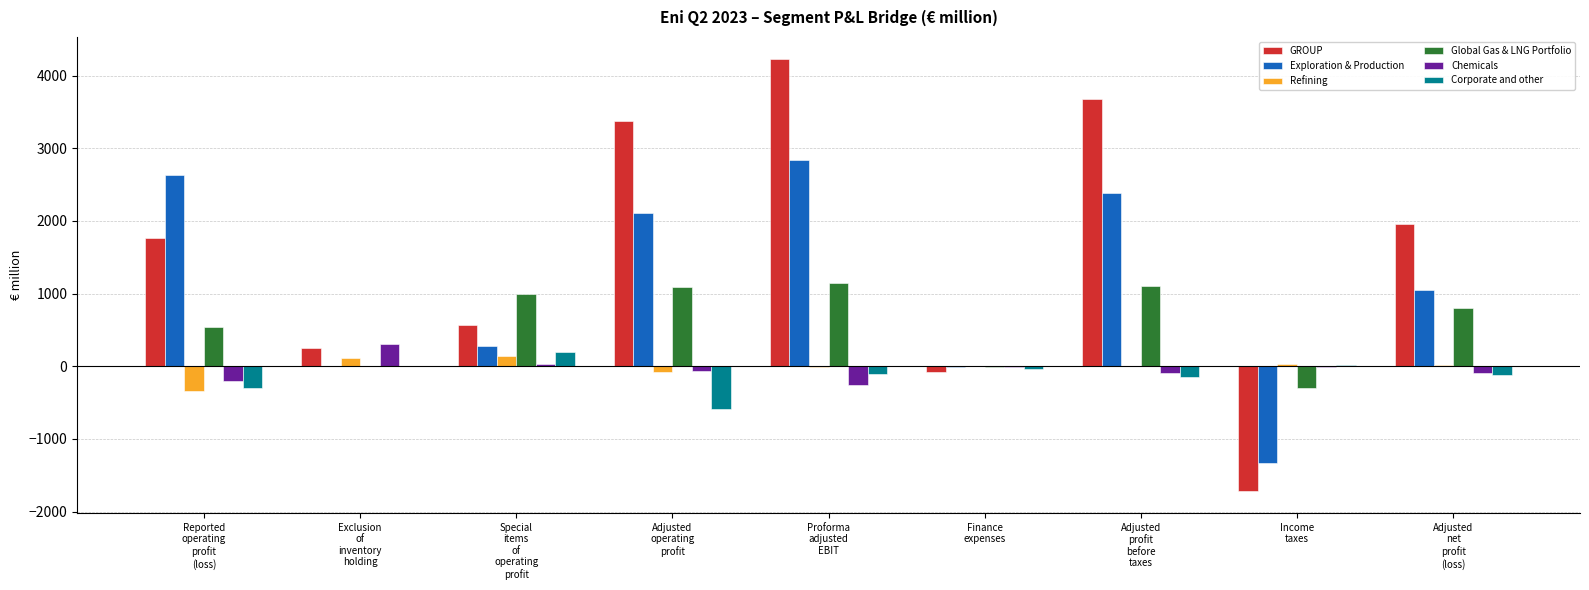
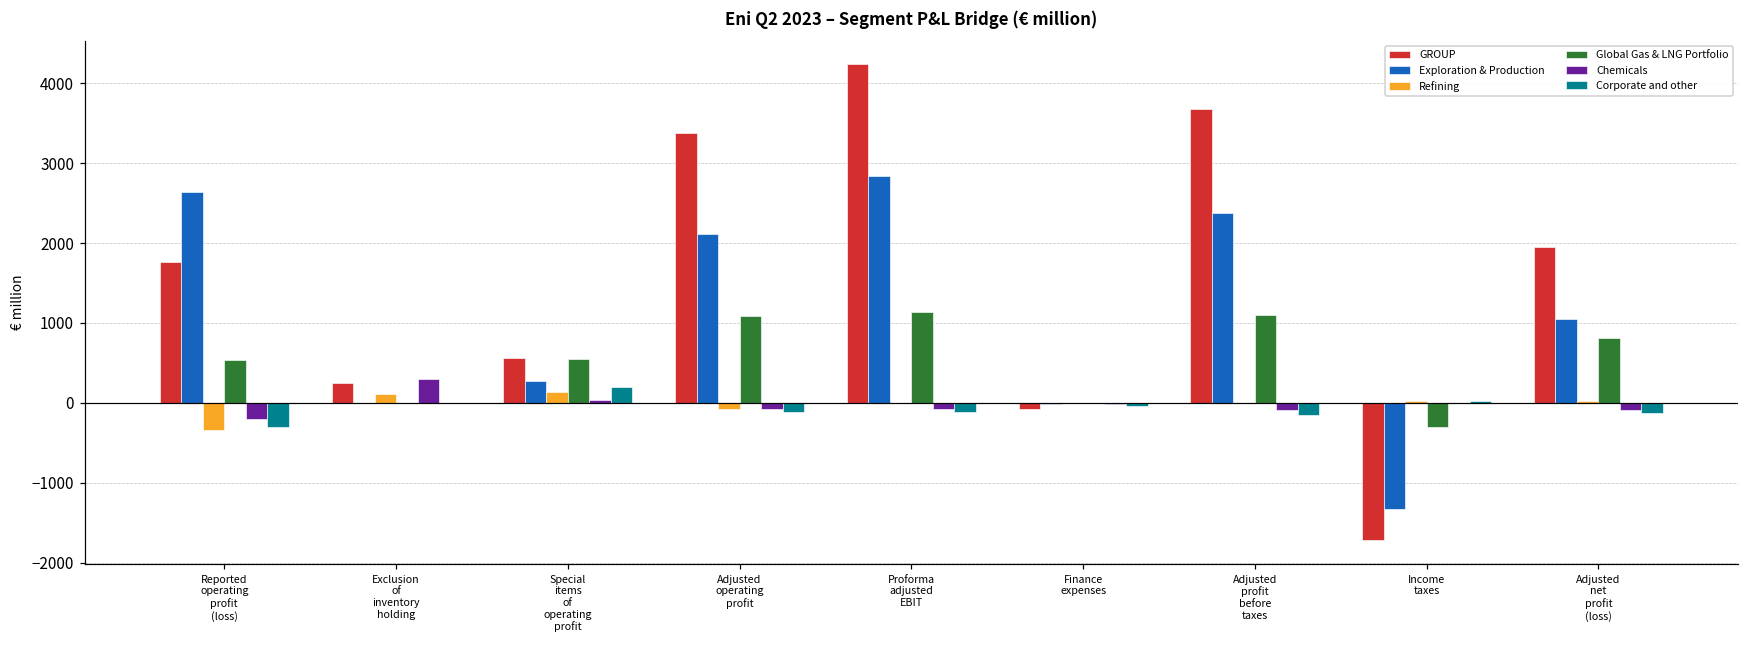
  {
    "GROUP": {
      "Reported operating profit (loss)": 1800,
      "Exclusion of inventory holding": 300,
      "Special items of operating profit": 600,
      "Adjusted operating profit": 3400,
      "Proforma adjusted EBIT": 4200,
      "Finance expenses": -100,
      "Adjusted profit before taxes": 3700,
      "Income taxes": -1700,
      "Adjusted net profit (loss)": 2000
    },
    "Exploration & Production": {
      "Reported operating profit (loss)": 2600,
      "Exclusion of inventory holding": 0,
      "Special items of operating profit": 300,
      "Adjusted operating profit": 2100,
      "Proforma adjusted EBIT": 2800,
      "Adjusted profit before taxes": 2400,
      "Income taxes": -1300,
      "Adjusted net profit (loss)": 1000
    },
    "Refining": {
      "Reported operating profit (loss)": -300,
      "Exclusion of inventory holding": 100,
      "Special items of operating profit": 100,
      "Adjusted operating profit": -100
    },
    "Global Gas & LNG Portfolio": {
      "Reported operating profit (loss)": 500,
      "Exclusion of inventory holding": 0,
-     "Special items of operating profit": 1000,
+     "Special items of operating profit": 500,
      "Adjusted operating profit": 1100,
      "Proforma adjusted EBIT": 1100,
      "Adjusted profit before taxes": 1100,
      "Income taxes": -300,
      "Adjusted net profit (loss)": 800
    },
    "Chemicals": {
      "Reported operating profit (loss)": -200,
      "Exclusion of inventory holding": 300,
      "Adjusted operating profit": -100,
-     "Proforma adjusted EBIT": -300,
+     "Proforma adjusted EBIT": -100,
      "Adjusted profit before taxes": -100,
      "Adjusted net profit (loss)": -100
    },
    "Corporate and other": {
      "Reported operating profit (loss)": -300,
      "Exclusion of inventory holding": 0,
      "Special items of operating profit": 200,
-     "Adjusted operating profit": -600,
+     "Adjusted operating profit": -100,
      "Proforma adjusted EBIT": -100,
      "Finance expenses": 0,
      "Adjusted profit before taxes": -100,
      "Adjusted net profit (loss)": -100
    }
  }
